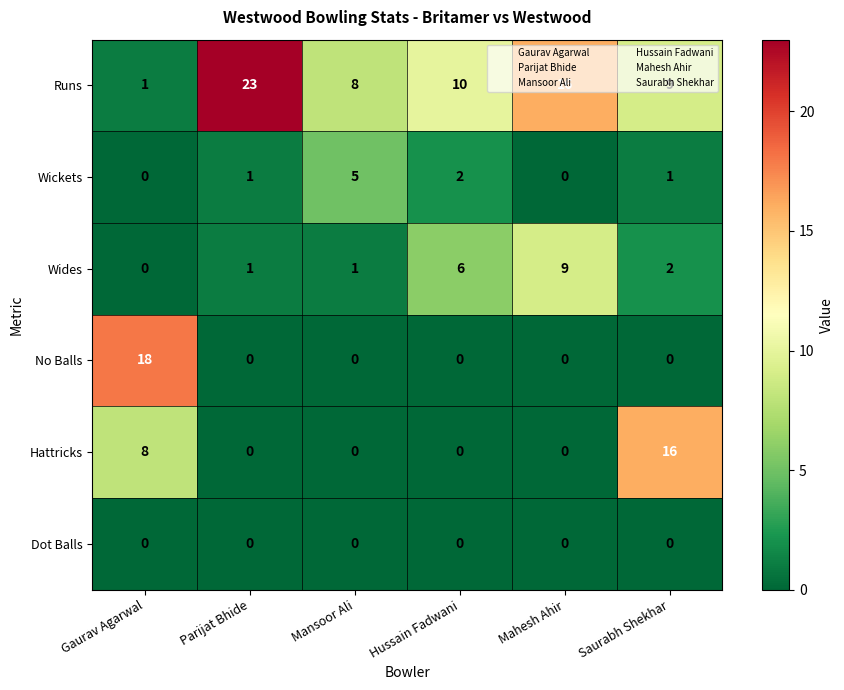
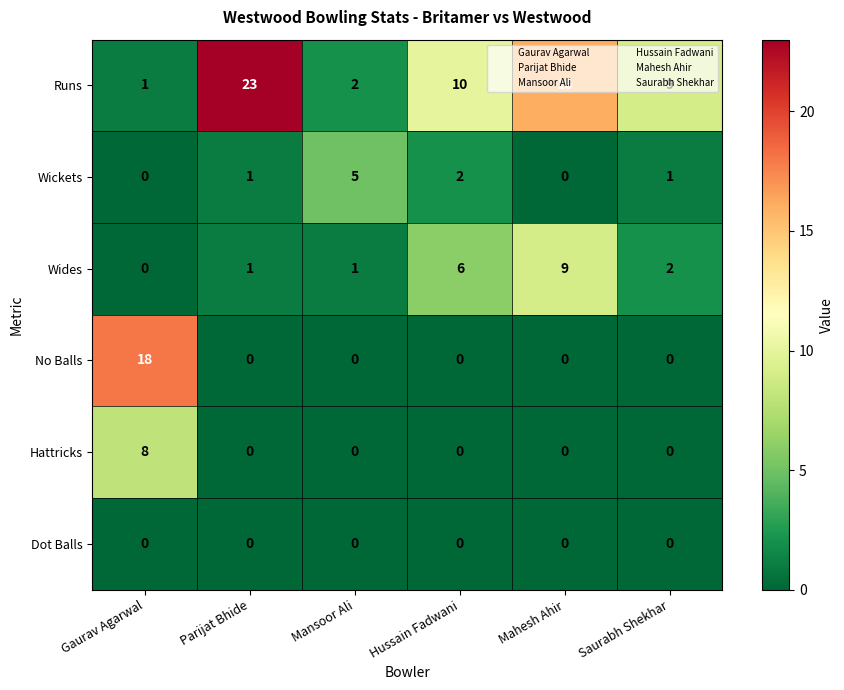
  {
    "Runs": {
      "Gaurav Agarwal": 1,
      "Parijat Bhide": 23,
-     "Mansoor Ali": 8,
+     "Mansoor Ali": 2,
      "Hussain Fadwani": 10
    },
    "Wickets": {
      "Gaurav Agarwal": 0,
      "Parijat Bhide": 1,
      "Mansoor Ali": 5,
      "Hussain Fadwani": 2,
      "Mahesh Ahir": 0,
      "Saurabh Shekhar": 1
    },
    "Wides": {
      "Gaurav Agarwal": 0,
      "Parijat Bhide": 1,
      "Mansoor Ali": 1,
      "Hussain Fadwani": 6,
      "Mahesh Ahir": 9,
      "Saurabh Shekhar": 2
    },
    "No Balls": {
      "Gaurav Agarwal": 18,
      "Parijat Bhide": 0,
      "Mansoor Ali": 0,
      "Hussain Fadwani": 0,
      "Mahesh Ahir": 0,
      "Saurabh Shekhar": 0
    },
    "Hattricks": {
      "Gaurav Agarwal": 8,
      "Parijat Bhide": 0,
      "Mansoor Ali": 0,
      "Hussain Fadwani": 0,
      "Mahesh Ahir": 0,
-     "Saurabh Shekhar": 16
+     "Saurabh Shekhar": 0
    },
    "Dot Balls": {
      "Gaurav Agarwal": 0,
      "Parijat Bhide": 0,
      "Mansoor Ali": 0,
      "Hussain Fadwani": 0,
      "Mahesh Ahir": 0,
      "Saurabh Shekhar": 0
    }
  }
